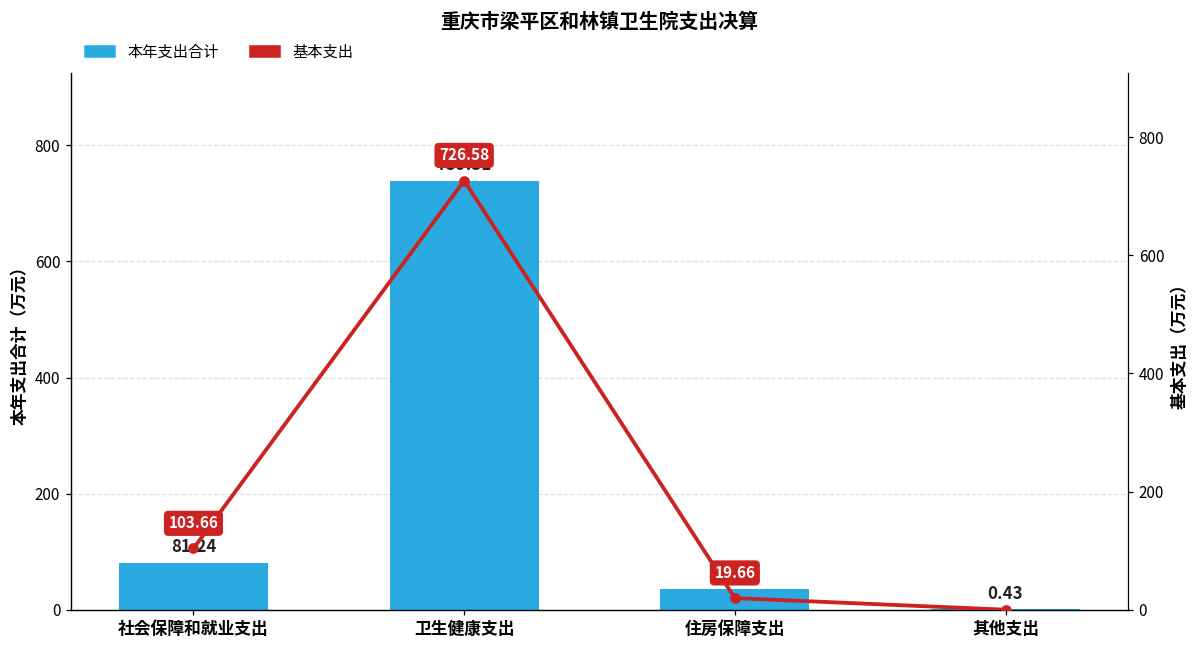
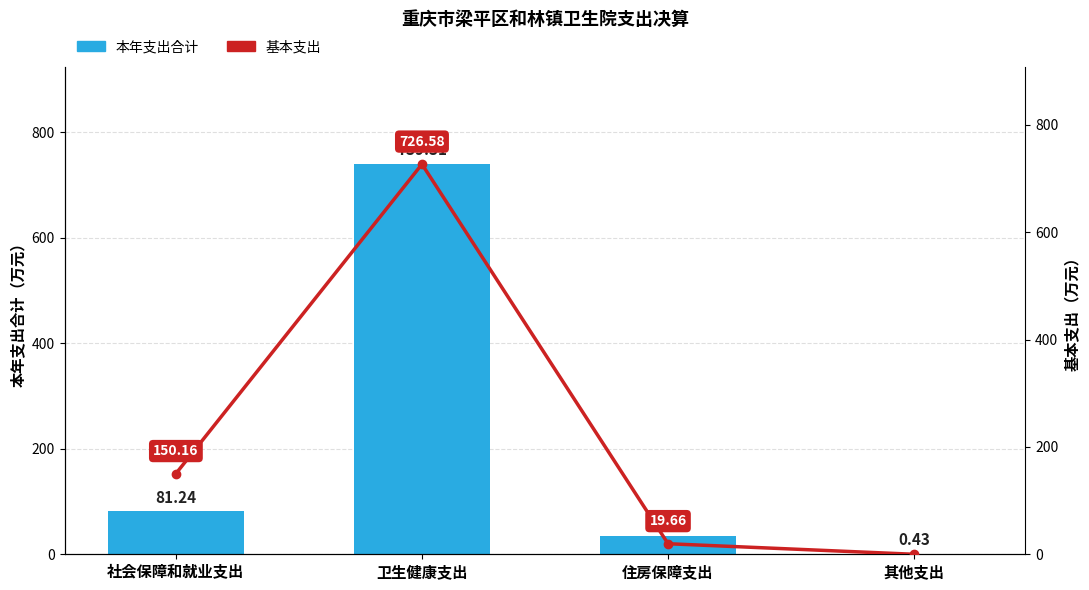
  {
    "本年支出合计": {
      "社会保障和就业支出": 81.24,
      "其他支出": 0.43
    },
    "基本支出": {
-     "社会保障和就业支出": 103.66
+     "社会保障和就业支出": 150.16
    }
  }
